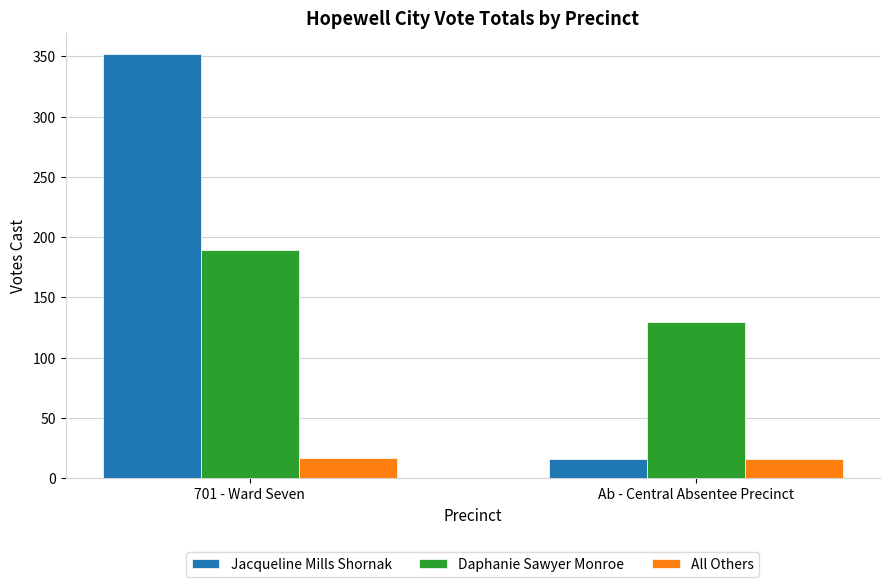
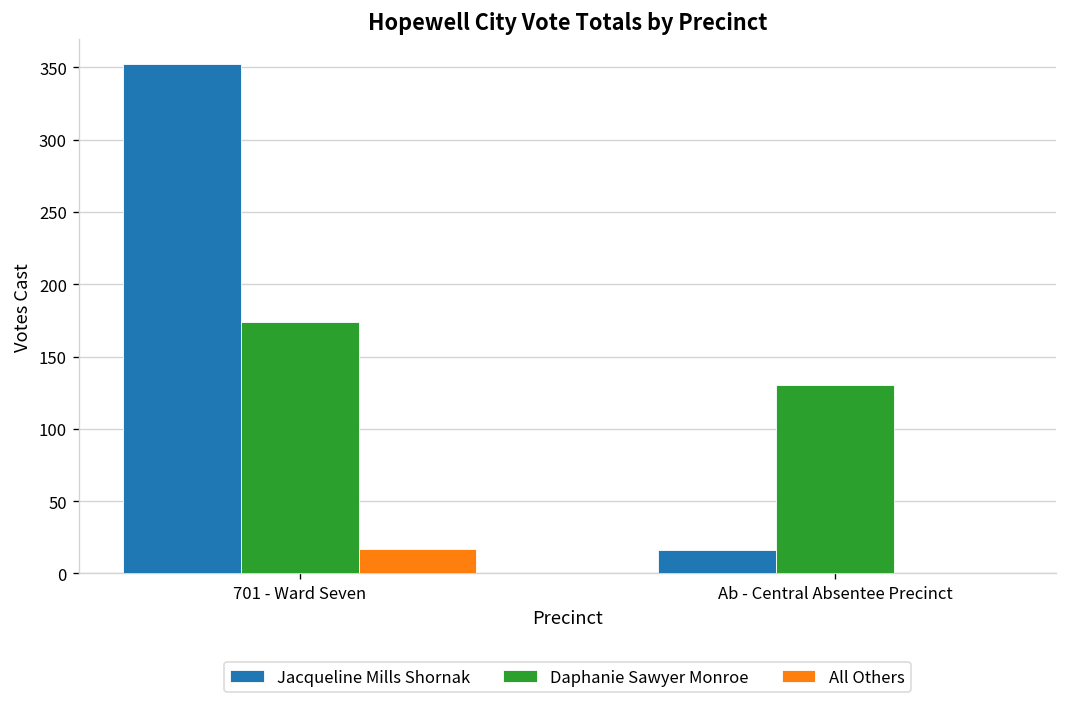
  {
    "Jacqueline Mills Shornak": {
      "701 - Ward Seven": 352,
      "Ab - Central Absentee Precinct": 16
    },
    "Daphanie Sawyer Monroe": {
-     "701 - Ward Seven": 189,
+     "701 - Ward Seven": 174,
      "Ab - Central Absentee Precinct": 130
    },
    "All Others": {
      "701 - Ward Seven": 17,
-     "Ab - Central Absentee Precinct": 16
+     "Ab - Central Absentee Precinct": 0
    }
  }
